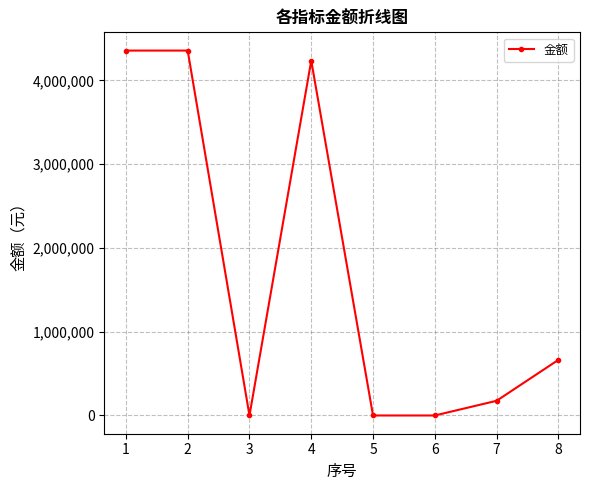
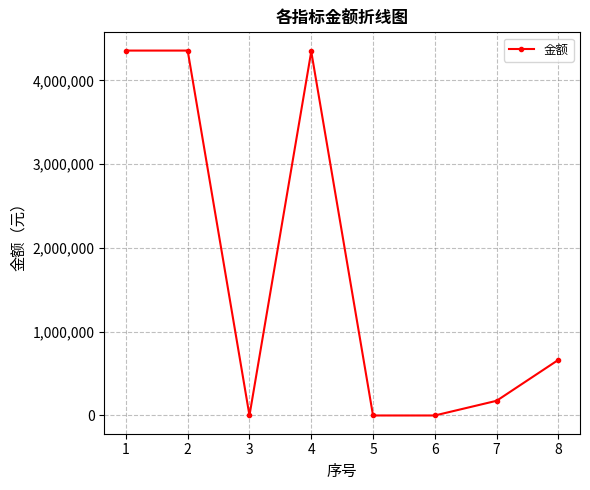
  {
    "1": "4,400,000",
    "2": "4,400,000",
    "3": "0",
-   "4": "4,200,000",
+   "4": "4,300,000",
    "5": "0",
    "6": "0",
    "7": "200,000",
    "8": "700,000"
  }
